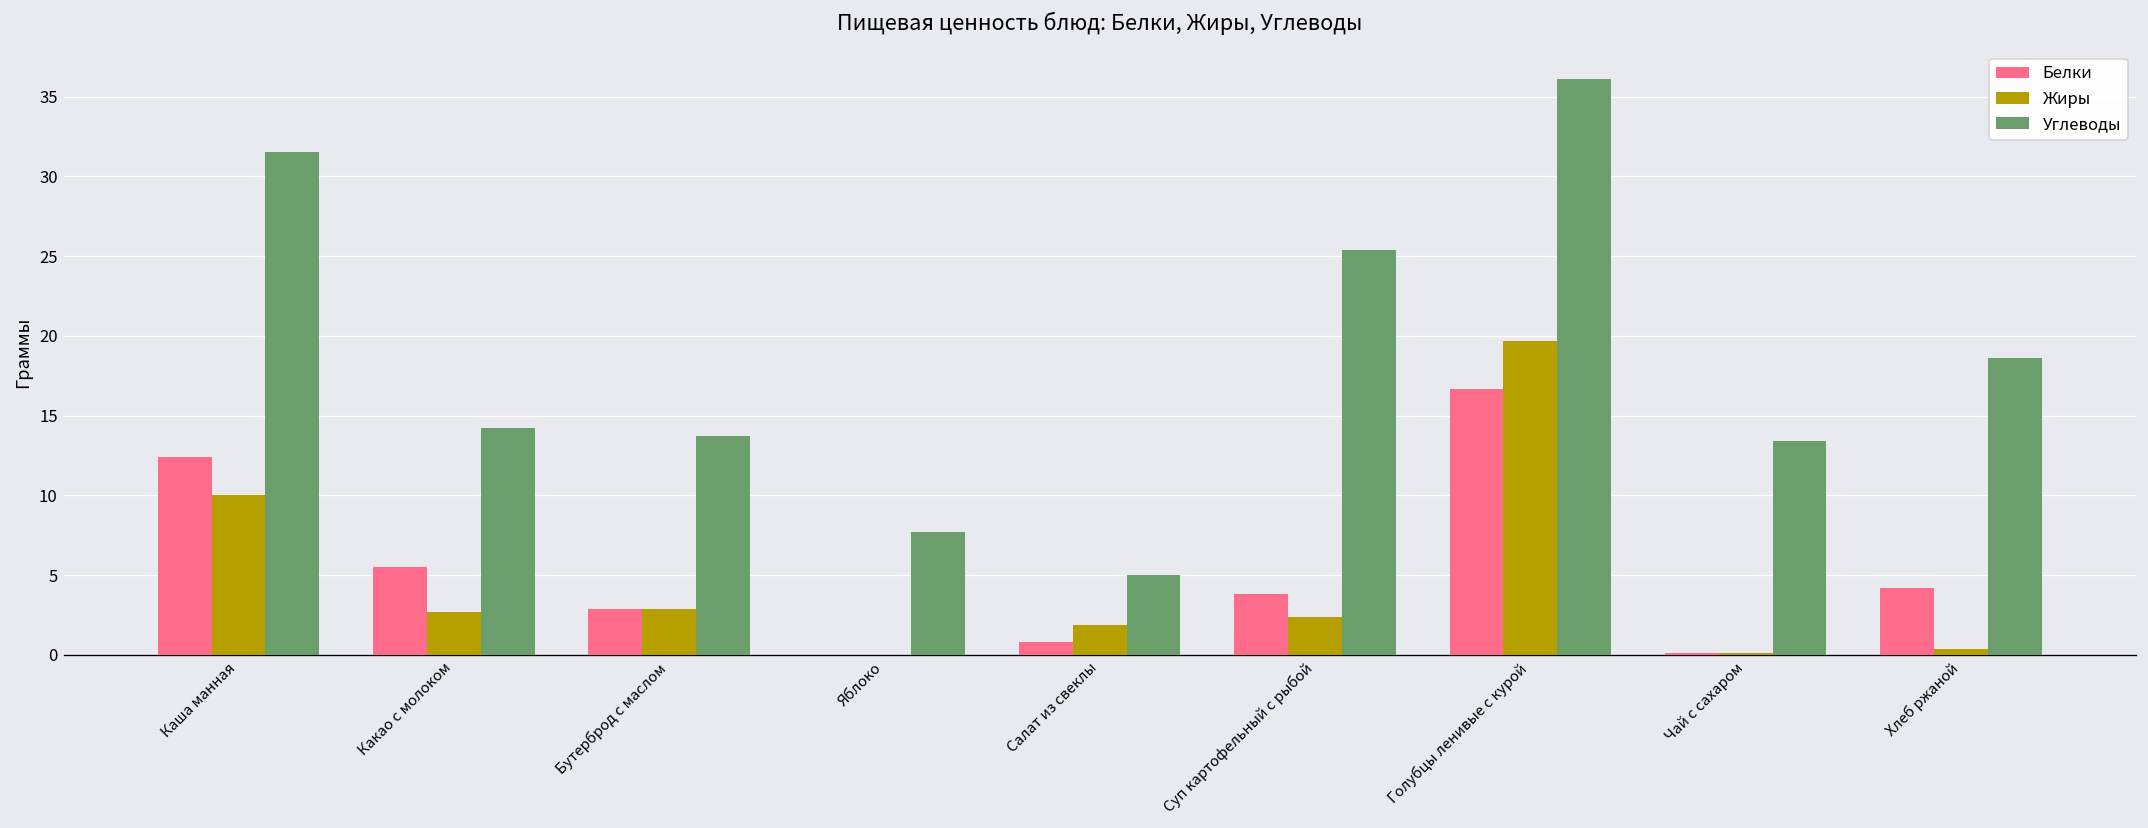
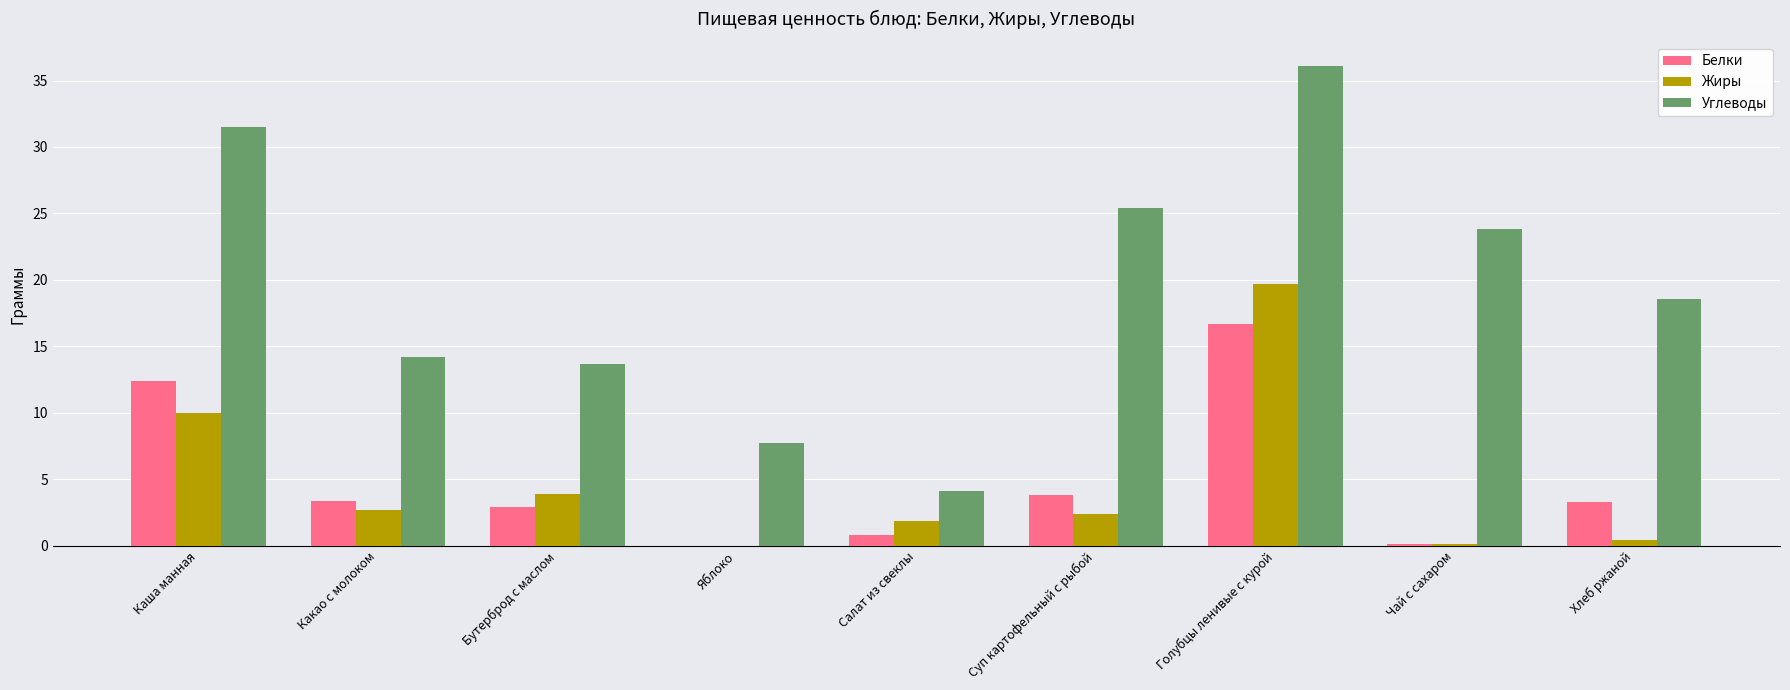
  {
    "Белки": {
      "Каша манная": 12.4,
-     "Какао с молоком": 5.5,
+     "Какао с молоком": 3.4,
      "Бутерброд с маслом": 2.9,
      "Яблоко": 0.0,
      "Салат из свеклы": 0.8,
      "Суп картофельный с рыбой": 3.8,
      "Голубцы ленивые с курой": 16.7,
-     "Хлеб ржаной": 4.2
+     "Хлеб ржаной": 3.3
    },
    "Жиры": {
      "Каша манная": 10.0,
      "Какао с молоком": 2.7,
-     "Бутерброд с маслом": 2.9,
+     "Бутерброд с маслом": 3.9,
      "Яблоко": 0.0,
      "Салат из свеклы": 1.9,
      "Суп картофельный с рыбой": 2.4,
      "Голубцы ленивые с курой": 19.7,
      "Хлеб ржаной": 0.4
    },
    "Углеводы": {
      "Каша манная": 31.5,
      "Какао с молоком": 14.2,
      "Бутерброд с маслом": 13.7,
      "Яблоко": 7.7,
-     "Салат из свеклы": 5.0,
+     "Салат из свеклы": 4.1,
      "Суп картофельный с рыбой": 25.4,
      "Голубцы ленивые с курой": 36.1,
-     "Чай с сахаром": 13.4,
+     "Чай с сахаром": 23.8,
      "Хлеб ржаной": 18.6
    }
  }
